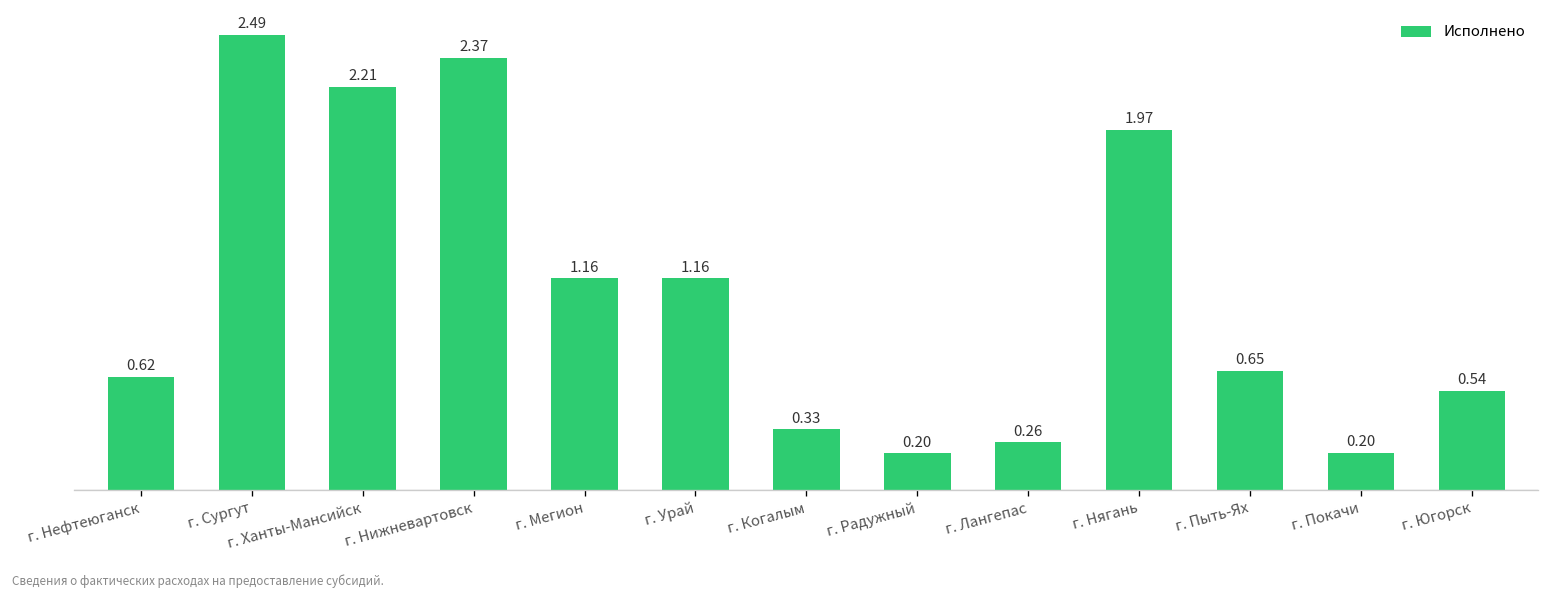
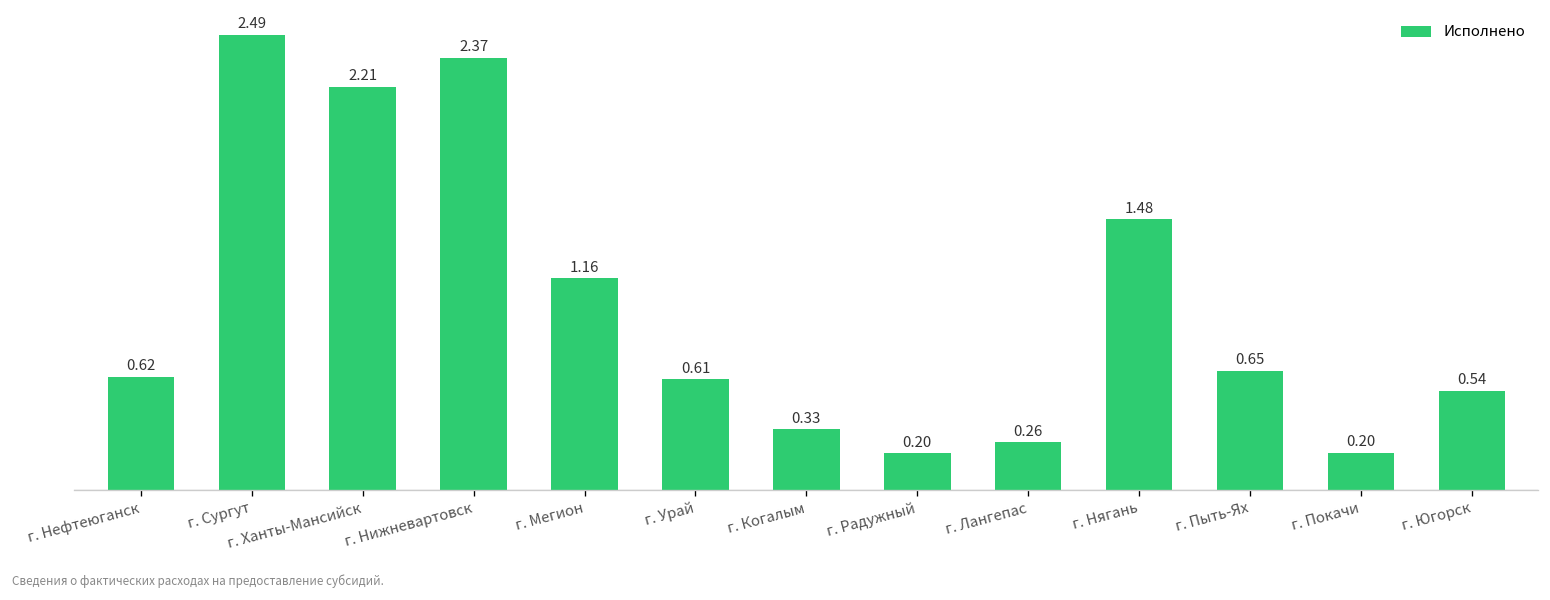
  {
    "г. Нефтеюганск": 0.62,
    "г. Сургут": 2.49,
    "г. Ханты-Мансийск": 2.21,
    "г. Нижневартовск": 2.37,
    "г. Мегион": 1.16,
-   "г. Урай": 1.16,
+   "г. Урай": 0.61,
    "г. Когалым": 0.33,
    "г. Радужный": 0.20,
    "г. Лангепас": 0.26,
-   "г. Нягань": 1.97,
+   "г. Нягань": 1.48,
    "г. Пыть-Ях": 0.65,
    "г. Покачи": 0.20,
    "г. Югорск": 0.54
  }
